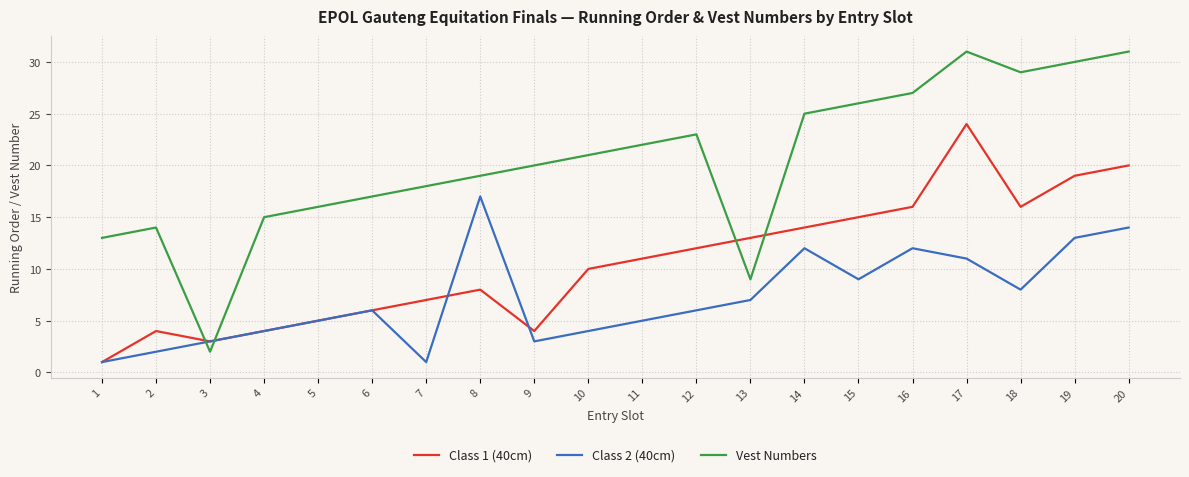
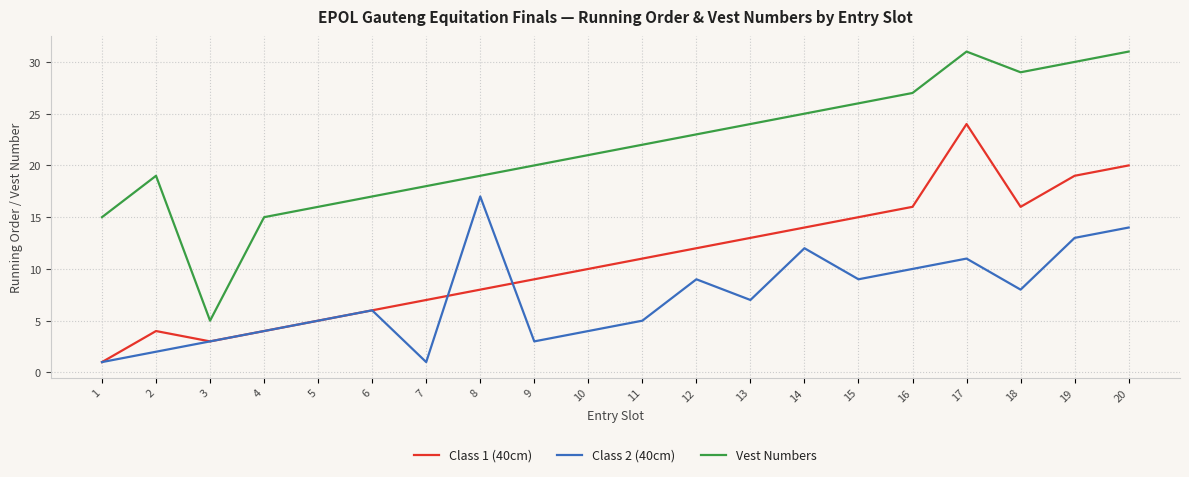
  {
    "Class 1 (40cm)": {
      "2": 4,
      "7": 7,
      "8": 8,
-     "9": 4,
+     "9": 9,
      "10": 10,
      "11": 11,
      "12": 12,
      "13": 13,
      "14": 14,
      "15": 15,
      "16": 16,
      "17": 24,
      "18": 16,
      "19": 19,
      "20": 20
    },
    "Class 2 (40cm)": {
      "2": 2,
      "7": 1,
      "8": 17,
      "9": 3,
      "10": 4,
      "11": 5,
-     "12": 6,
+     "12": 9,
      "13": 7,
      "14": 12,
      "15": 9,
-     "16": 12,
+     "16": 10,
      "17": 11,
      "18": 8,
      "19": 13,
      "20": 14
    },
    "Vest Numbers": {
-     "1": 13,
-     "2": 14,
-     "3": 2,
+     "1": 15,
+     "2": 19,
+     "3": 5,
      "4": 15,
      "5": 16,
      "6": 17,
      "7": 18,
      "8": 19,
      "9": 20,
      "10": 21,
      "11": 22,
      "12": 23,
-     "13": 9,
+     "13": 24,
      "14": 25,
      "15": 26,
      "16": 27,
      "17": 31,
      "18": 29,
      "19": 30,
      "20": 31
    }
  }
